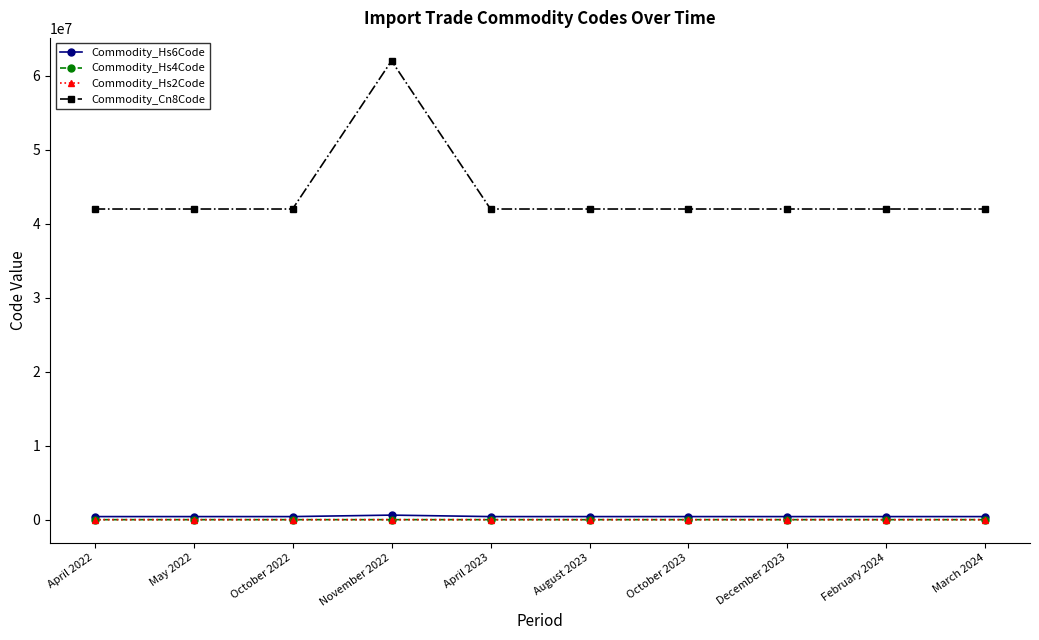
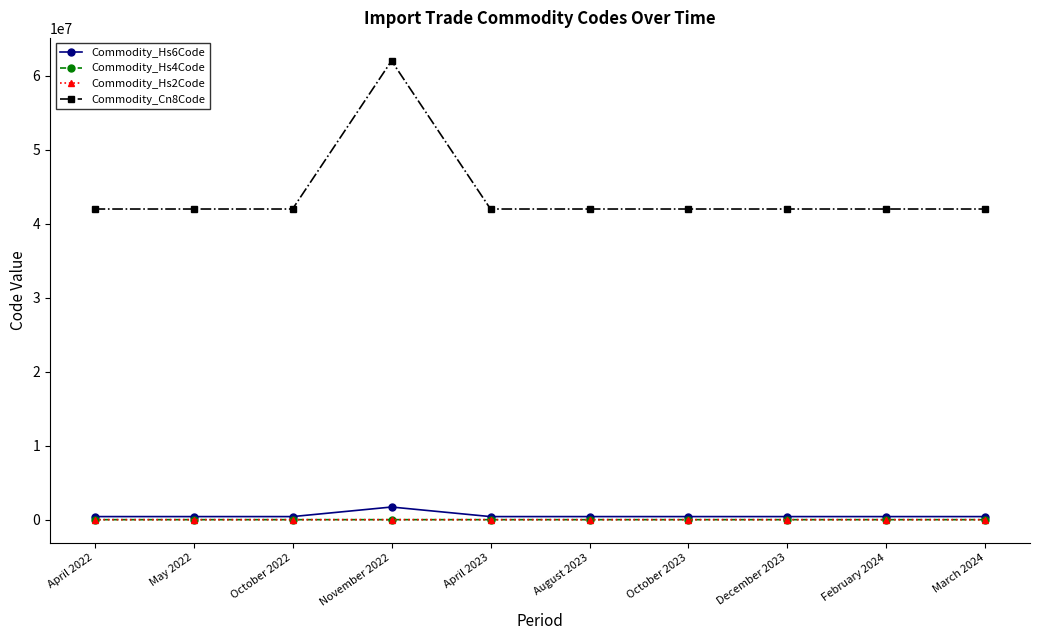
  {
    "Commodity_Hs6Code": {
      "April 2022": 0,
      "May 2022": 0,
      "October 2022": 0,
-     "November 2022": 1000000,
+     "November 2022": 2000000,
      "April 2023": 0,
      "August 2023": 0,
      "October 2023": 0,
      "December 2023": 0,
      "February 2024": 0,
      "March 2024": 0
    },
    "Commodity_Hs2Code": {
      "April 2022": 0,
      "May 2022": 0,
      "October 2022": 0,
      "November 2022": 0,
      "April 2023": 0,
      "August 2023": 0,
      "October 2023": 0,
      "December 2023": 0,
      "February 2024": 0,
      "March 2024": 0
    },
    "Commodity_Cn8Code": {
      "April 2022": 42000000,
      "May 2022": 42000000,
      "October 2022": 42000000,
      "November 2022": 62000000,
      "April 2023": 42000000,
      "August 2023": 42000000,
      "October 2023": 42000000,
      "December 2023": 42000000,
      "February 2024": 42000000,
      "March 2024": 42000000
    }
  }
